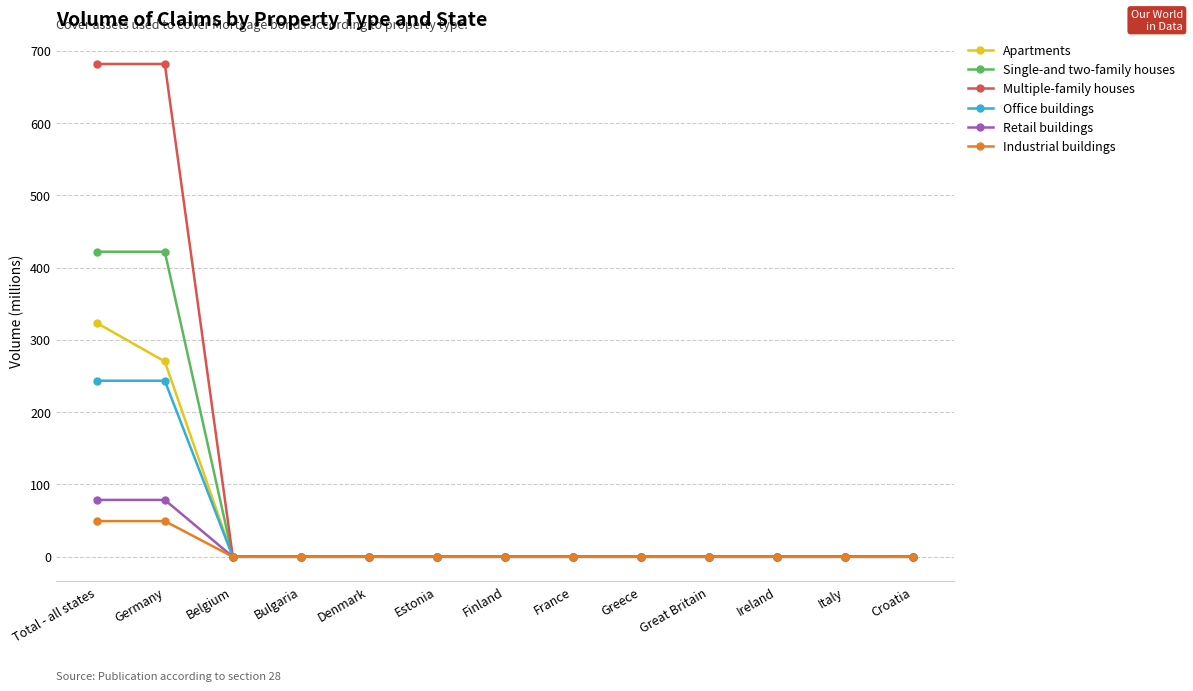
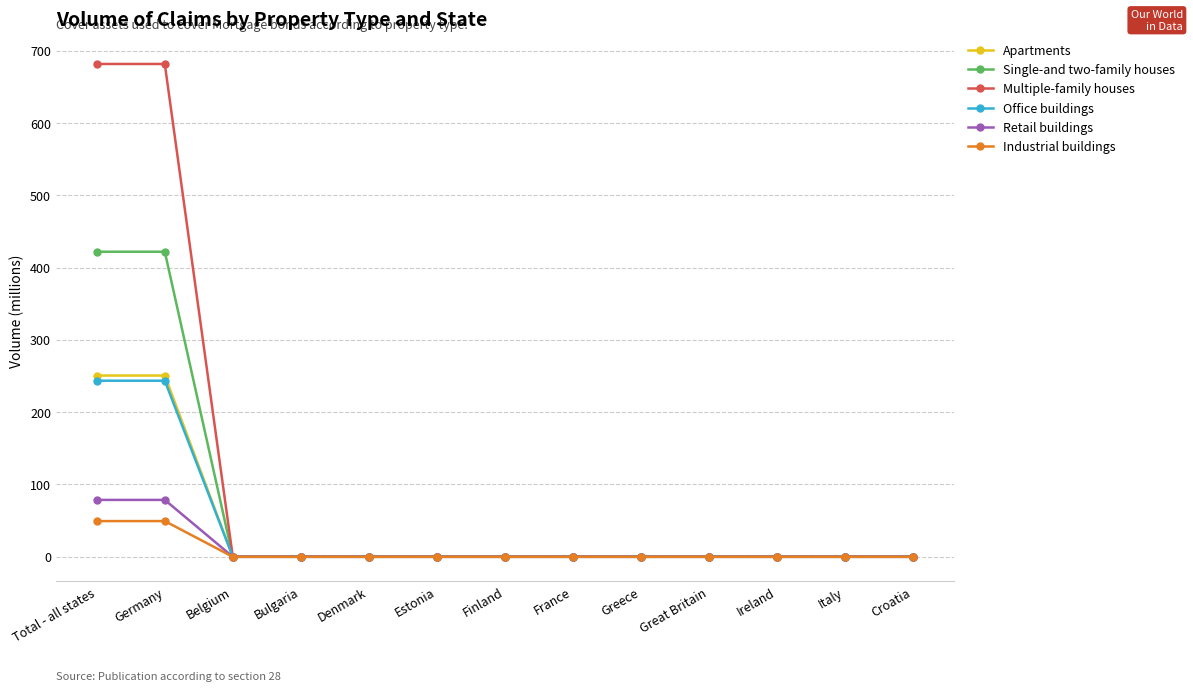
  {
    "Apartments": {
-     "Total - all states": 320,
-     "Germany": 270
+     "Total - all states": 250,
+     "Germany": 250
    },
    "Single-and two-family houses": {
      "Total - all states": 420,
      "Germany": 420
    },
    "Multiple-family houses": {
      "Total - all states": 680,
      "Germany": 680
    },
    "Office buildings": {
      "Total - all states": 240,
      "Germany": 240
    },
    "Retail buildings": {
      "Total - all states": 80,
      "Germany": 80
    },
    "Industrial buildings": {
      "Total - all states": 50,
      "Germany": 50
    }
  }
